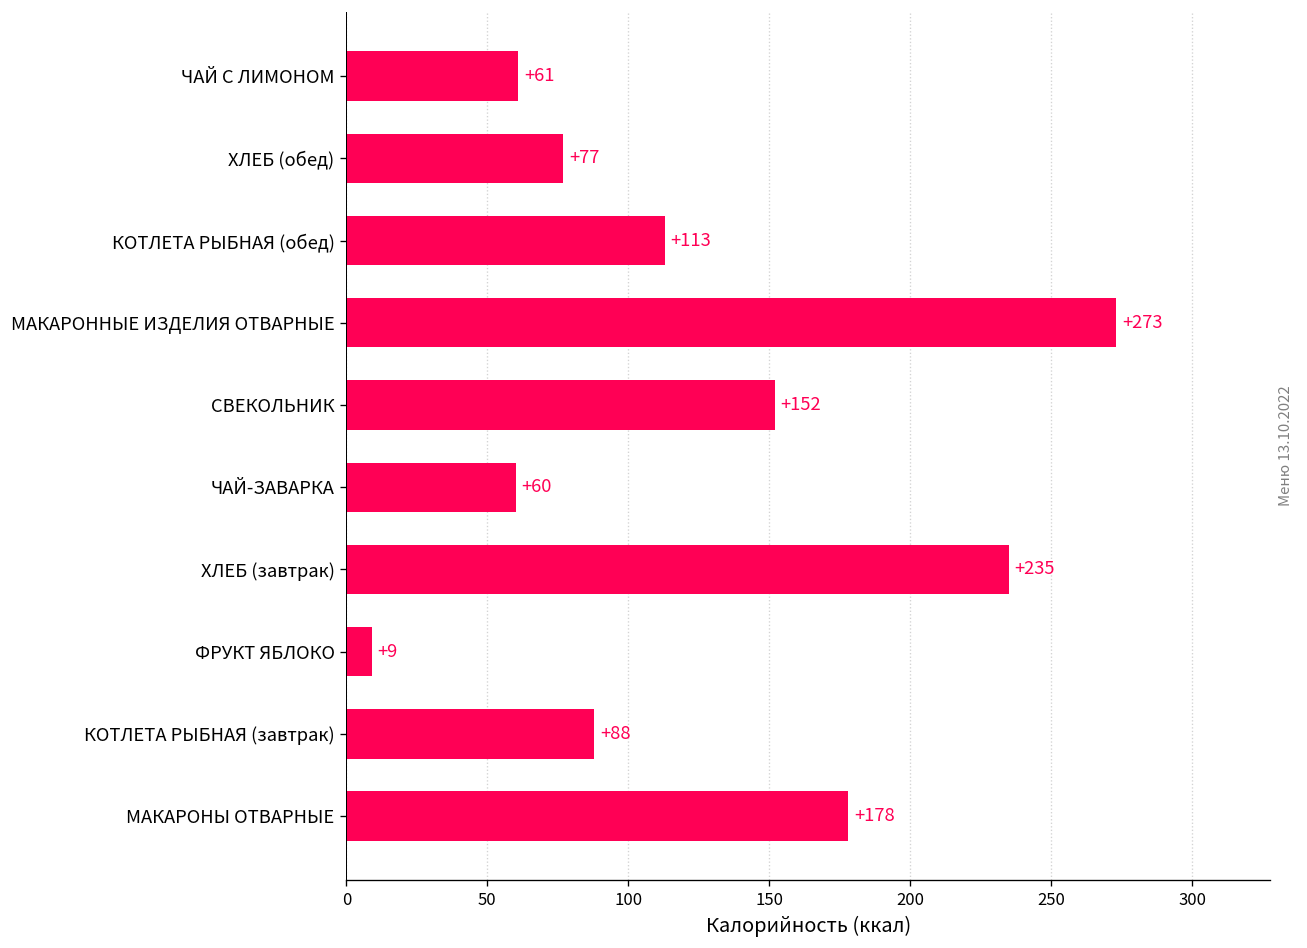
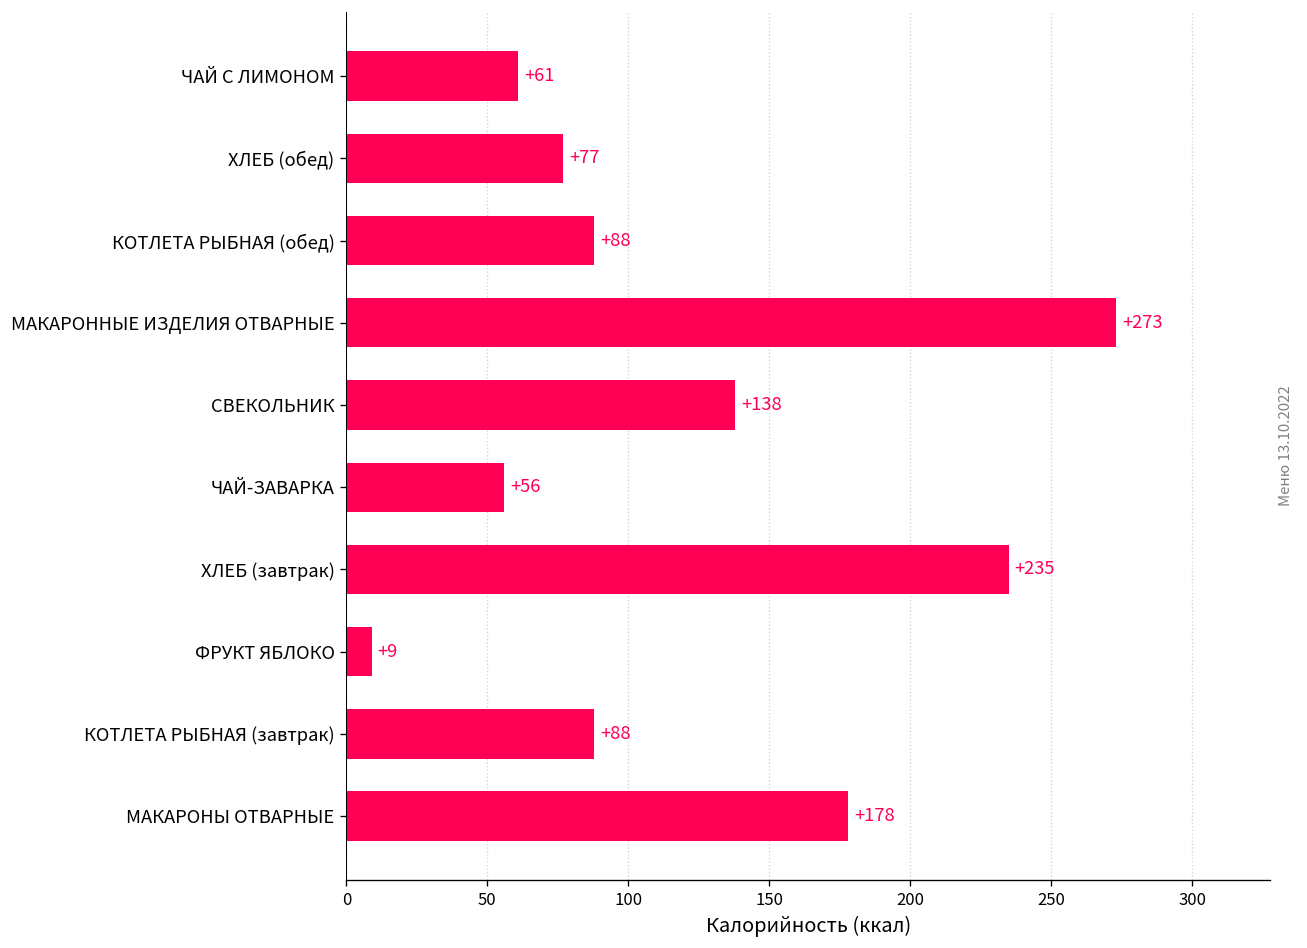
  {
    "ЧАЙ С ЛИМОНОМ": "+61",
    "ХЛЕБ (обед)": "+77",
-   "КОТЛЕТА РЫБНАЯ (обед)": "+113",
+   "КОТЛЕТА РЫБНАЯ (обед)": "+88",
    "МАКАРОННЫЕ ИЗДЕЛИЯ ОТВАРНЫЕ": "+273",
-   "СВЕКОЛЬНИК": "+152",
-   "ЧАЙ-ЗАВАРКА": "+60",
+   "СВЕКОЛЬНИК": "+138",
+   "ЧАЙ-ЗАВАРКА": "+56",
    "ХЛЕБ (завтрак)": "+235",
    "ФРУКТ ЯБЛОКО": "+9",
    "КОТЛЕТА РЫБНАЯ (завтрак)": "+88",
    "МАКАРОНЫ ОТВАРНЫЕ": "+178"
  }
